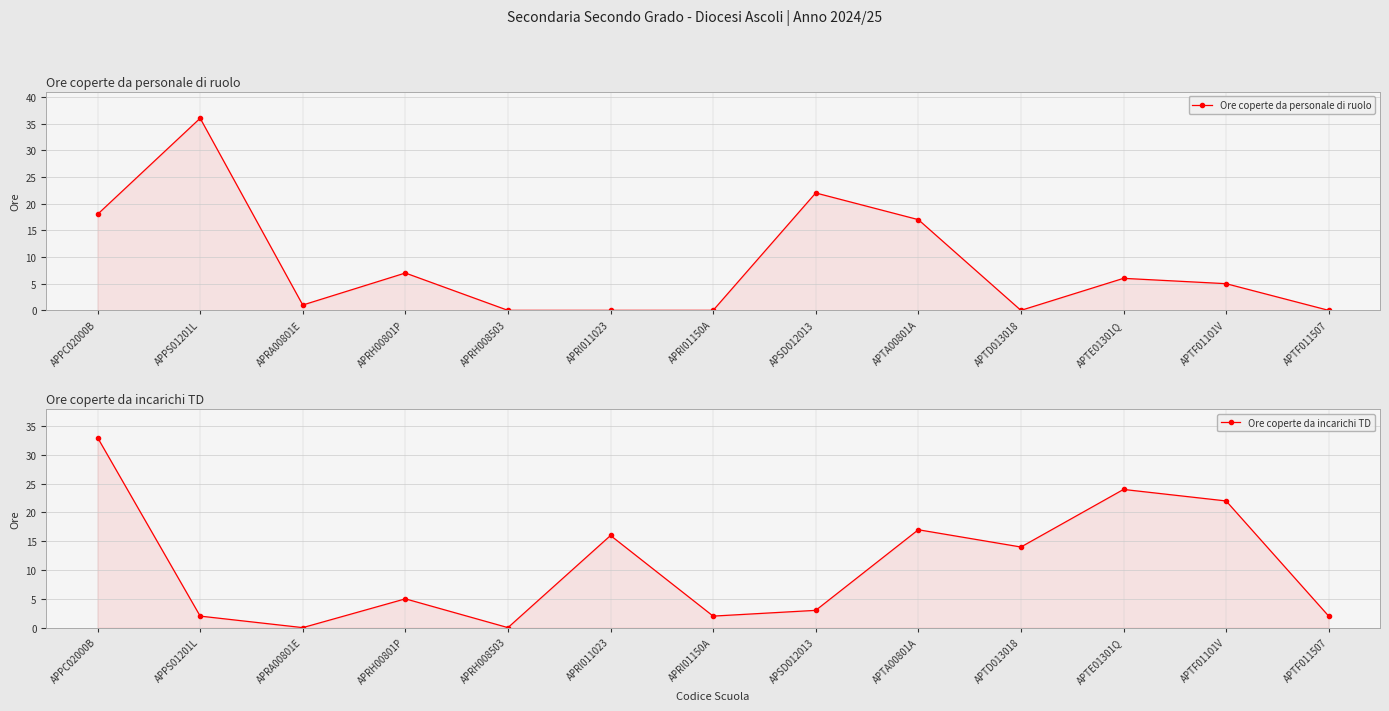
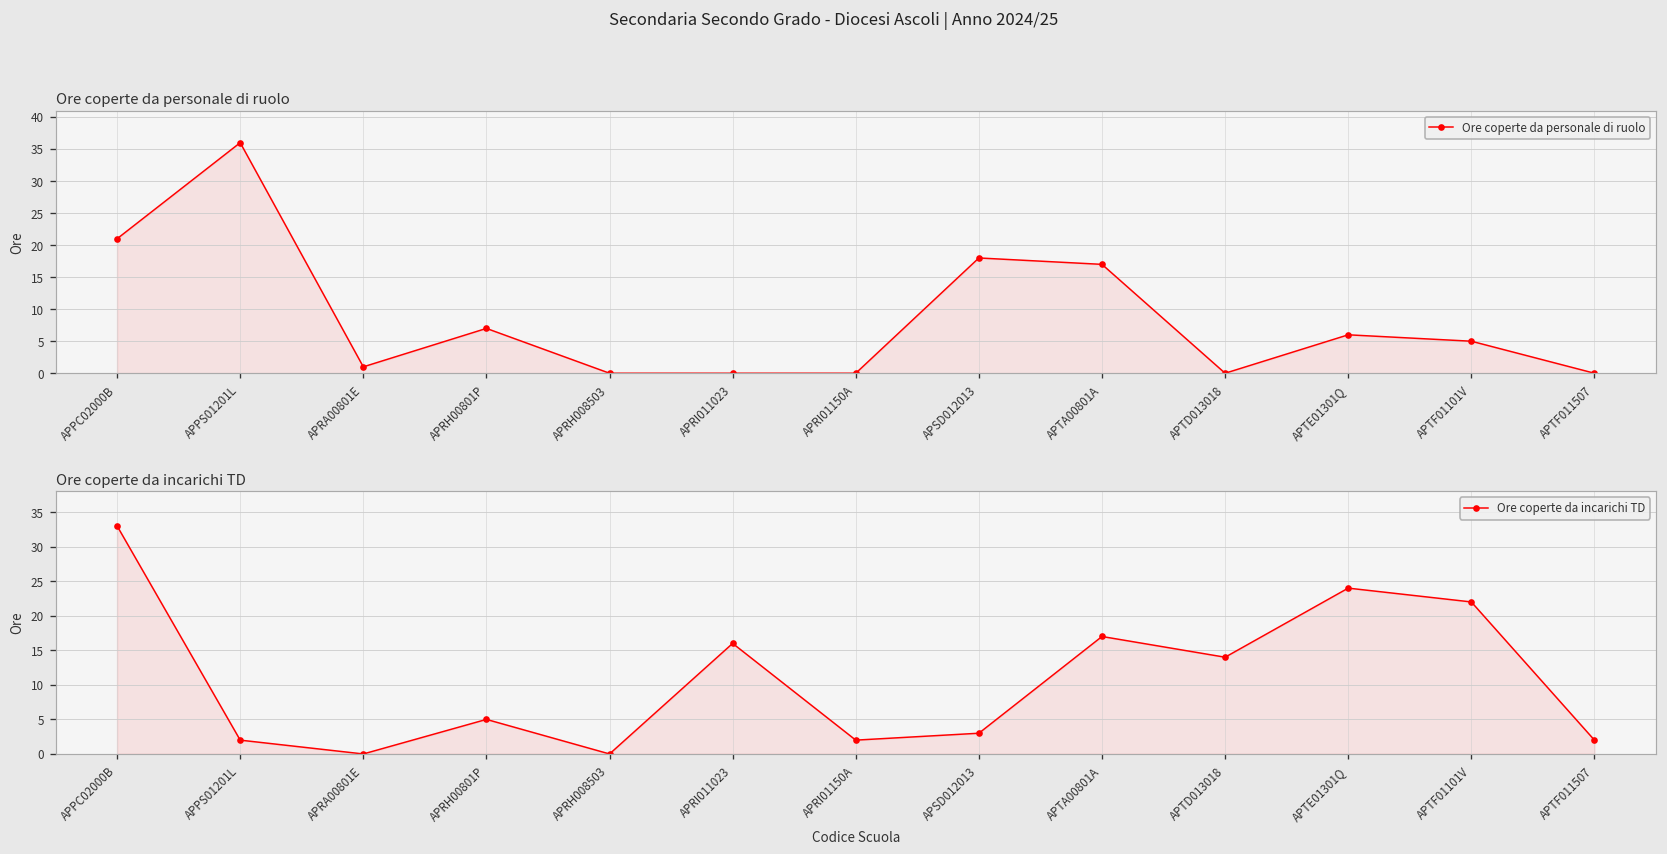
  {
    "Ore coperte da personale di ruolo": {
-     "APPC02000B": 18,
+     "APPC02000B": 21,
      "APPS01201L": 36,
      "APRA00801E": 1,
      "APRH00801P": 7,
      "APRH008503": 0,
      "APRI011023": 0,
      "APRI01150A": 0,
-     "APSD012013": 22,
+     "APSD012013": 18,
      "APTA00801A": 17,
      "APTD013018": 0,
      "APTE01301Q": 6,
      "APTF01101V": 5,
      "APTF011507": 0
    },
    "Ore coperte da incarichi TD": {
      "APPC02000B": 33,
      "APPS01201L": 2,
      "APRA00801E": 0,
      "APRH00801P": 5,
      "APRH008503": 0,
      "APRI011023": 16,
      "APRI01150A": 2,
      "APSD012013": 3,
      "APTA00801A": 17,
      "APTD013018": 14,
      "APTE01301Q": 24,
      "APTF01101V": 22,
      "APTF011507": 2
    }
  }
